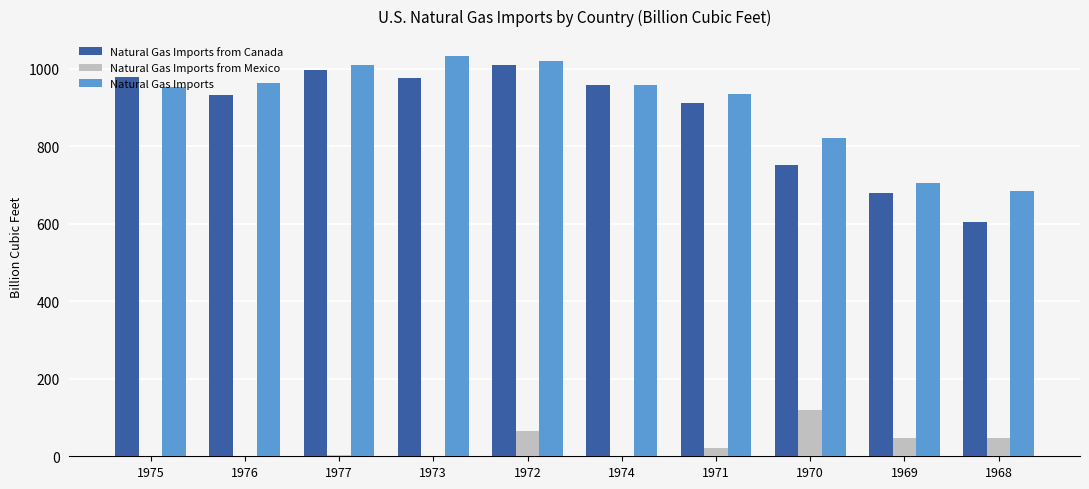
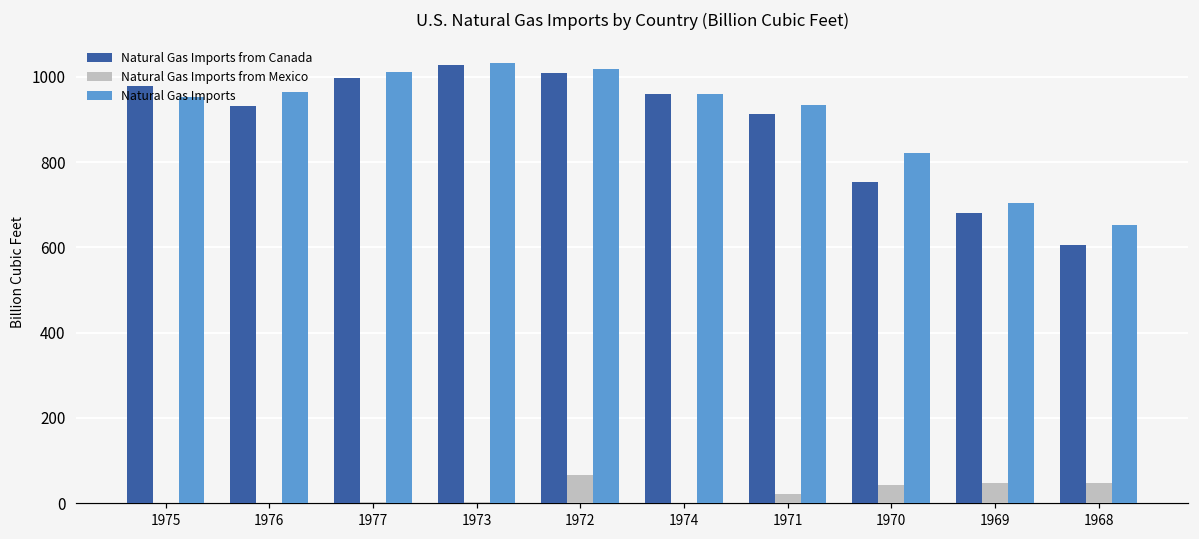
  {
    "Natural Gas Imports from Canada": {
      "1975": 980,
      "1976": 930,
      "1977": 1000,
-     "1973": 980,
+     "1973": 1030,
      "1972": 1010,
      "1974": 960,
      "1971": 910,
      "1970": 750,
      "1969": 680,
      "1968": 600
    },
    "Natural Gas Imports from Mexico": {
      "1975": 0,
      "1976": 0,
      "1972": 70,
      "1971": 20,
-     "1970": 120,
+     "1970": 40,
      "1969": 50,
      "1968": 50
    },
    "Natural Gas Imports": {
      "1975": 950,
      "1976": 960,
      "1977": 1010,
      "1973": 1030,
      "1972": 1020,
      "1974": 960,
      "1971": 930,
      "1970": 820,
      "1969": 700,
-     "1968": 680
+     "1968": 650
    }
  }
